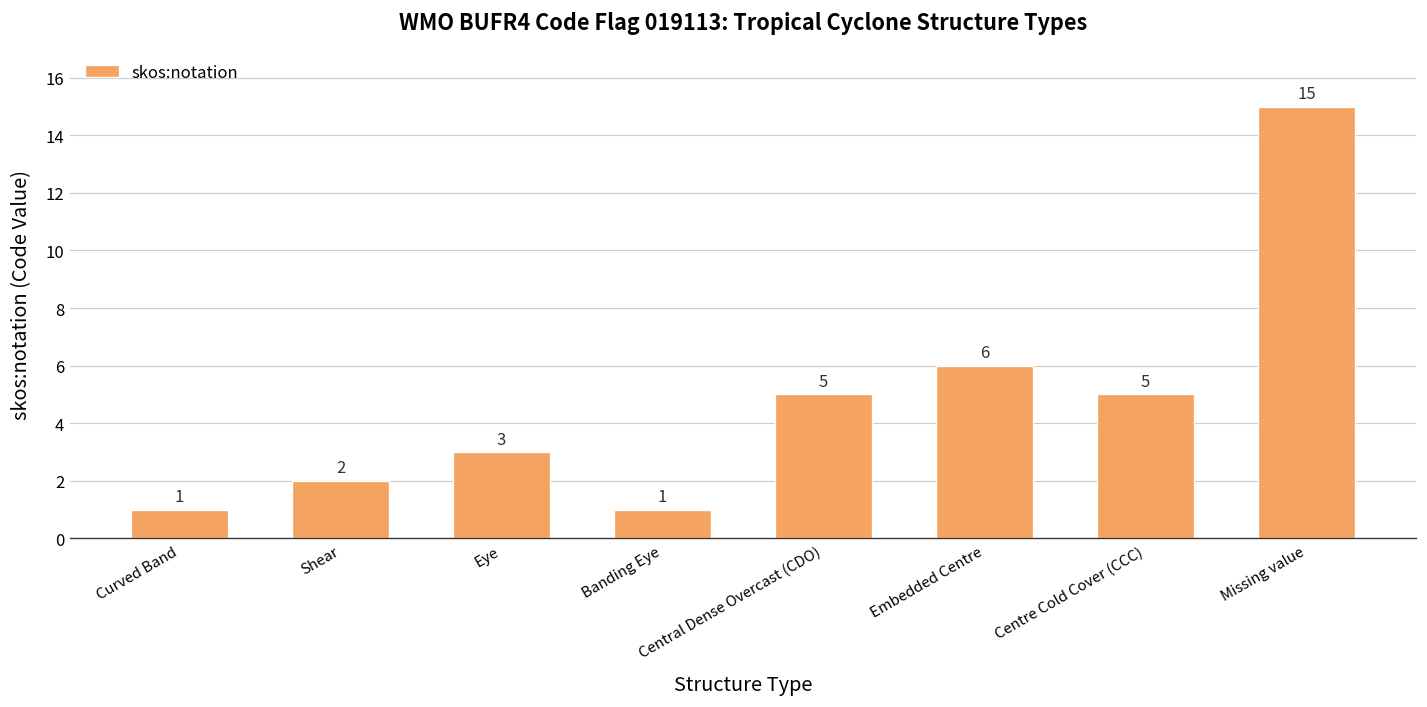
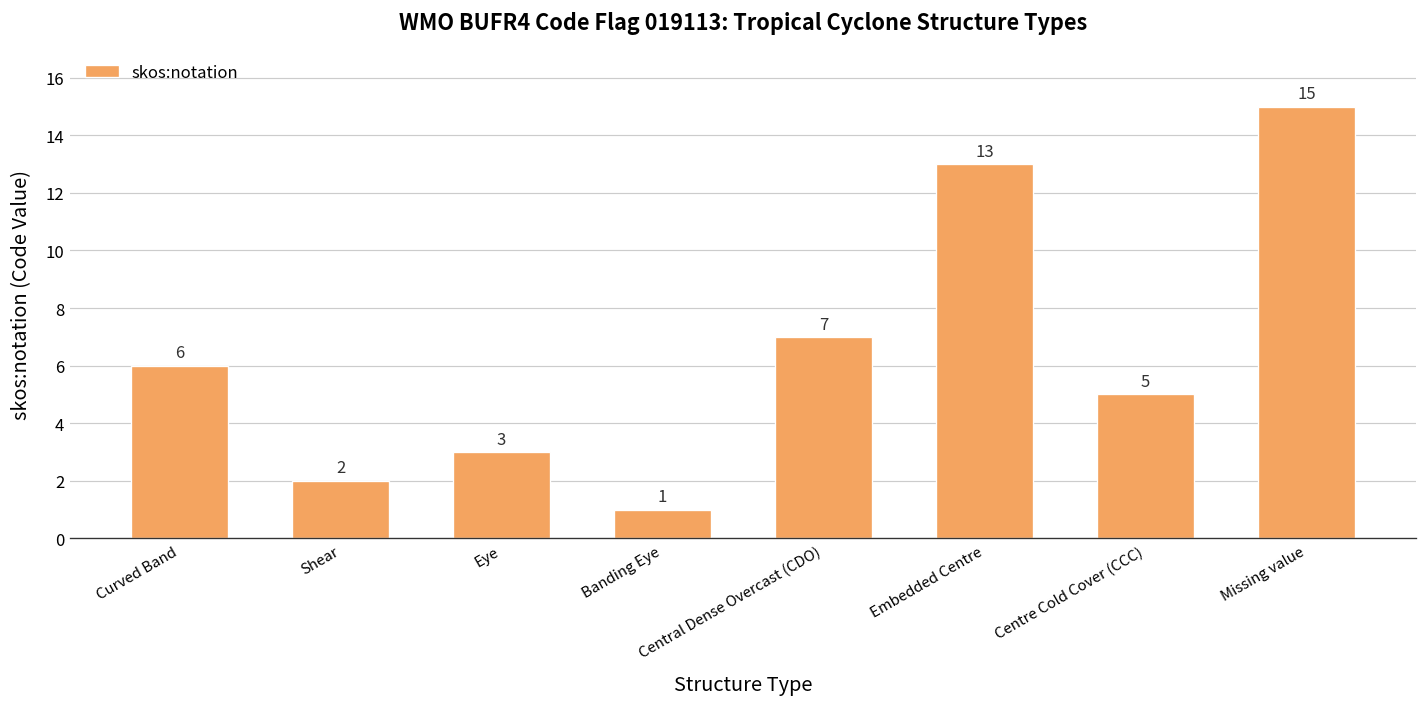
  {
-   "Curved Band": 1,
+   "Curved Band": 6,
    "Shear": 2,
    "Eye": 3,
    "Banding Eye": 1,
-   "Central Dense Overcast (CDO)": 5,
-   "Embedded Centre": 6,
+   "Central Dense Overcast (CDO)": 7,
+   "Embedded Centre": 13,
    "Centre Cold Cover (CCC)": 5,
    "Missing value": 15
  }
